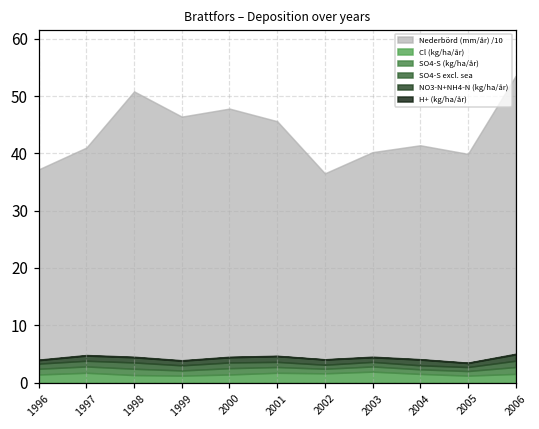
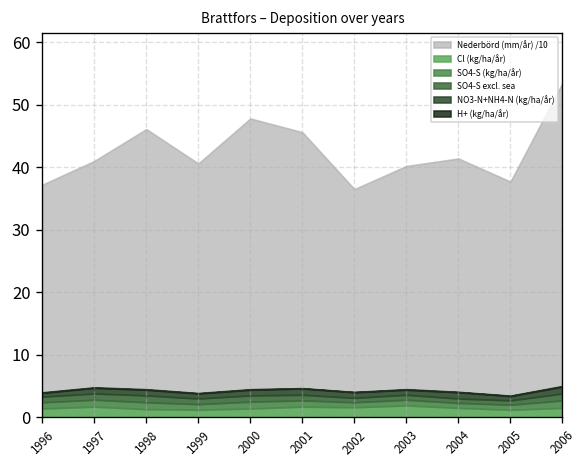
  {
    "Nederbörd (mm/år) /10": {
      "1996": 37,
      "1997": 41,
-     "1998": 51,
-     "1999": 46,
+     "1998": 46,
+     "1999": 41,
      "2000": 48,
      "2001": 46,
      "2002": 37,
      "2003": 40,
      "2004": 41,
-     "2005": 40,
+     "2005": 38,
      "2006": 54
    }
  }
